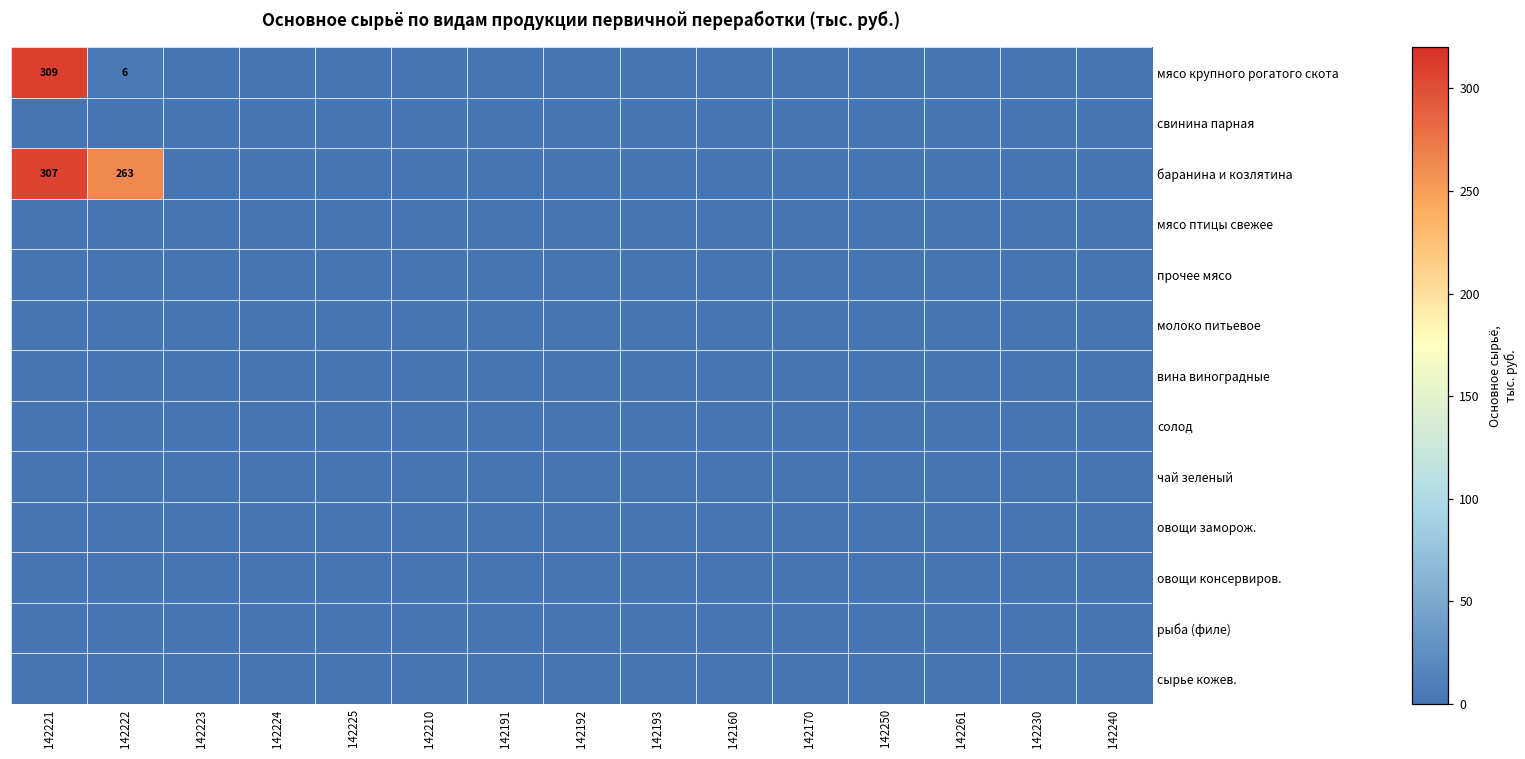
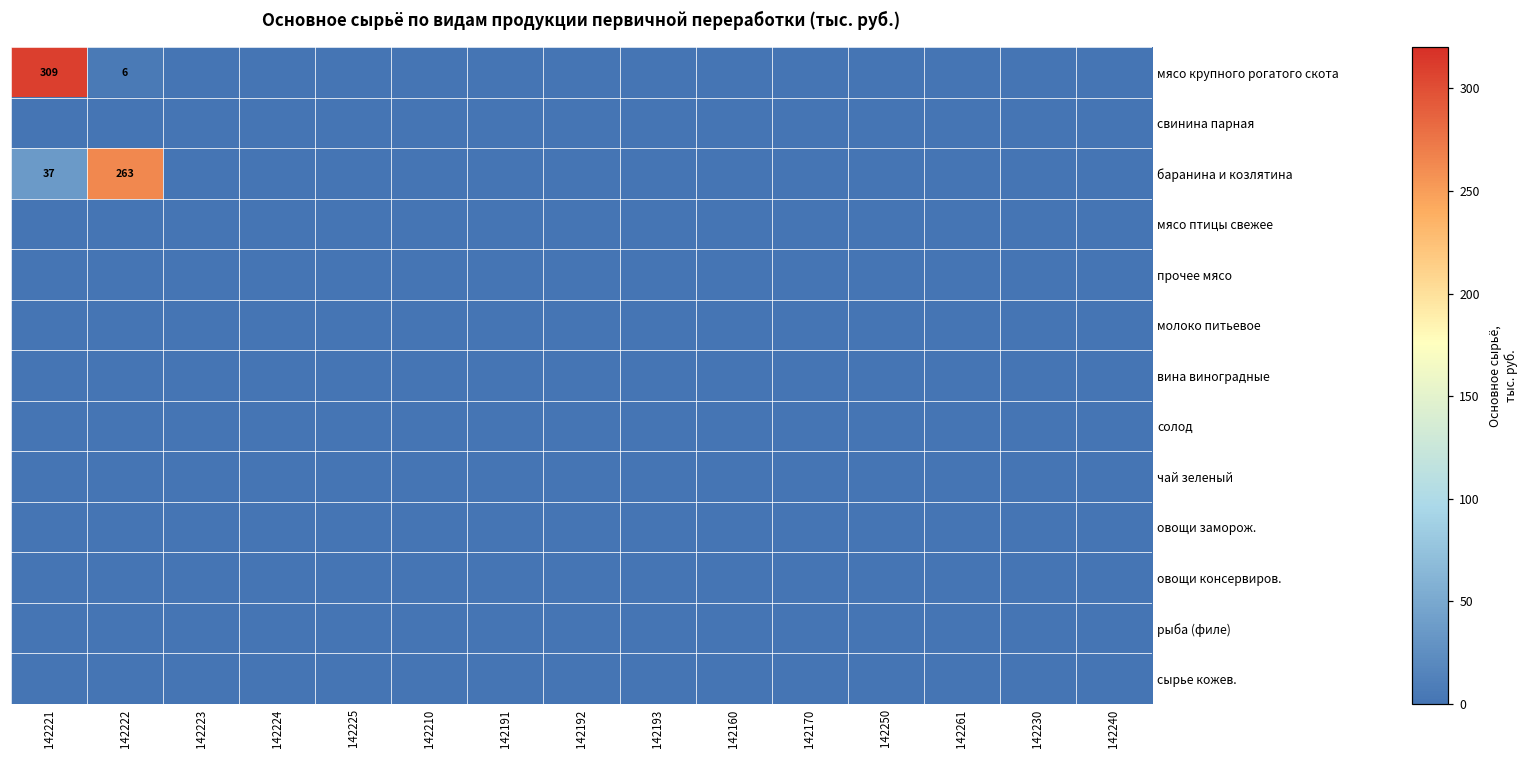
  {
    "мясо крупного рогатого скота": {
      "142221": 309,
      "142222": 6
    },
    "баранина и козлятина": {
-     "142221": 307,
+     "142221": 37,
      "142222": 263
    }
  }
